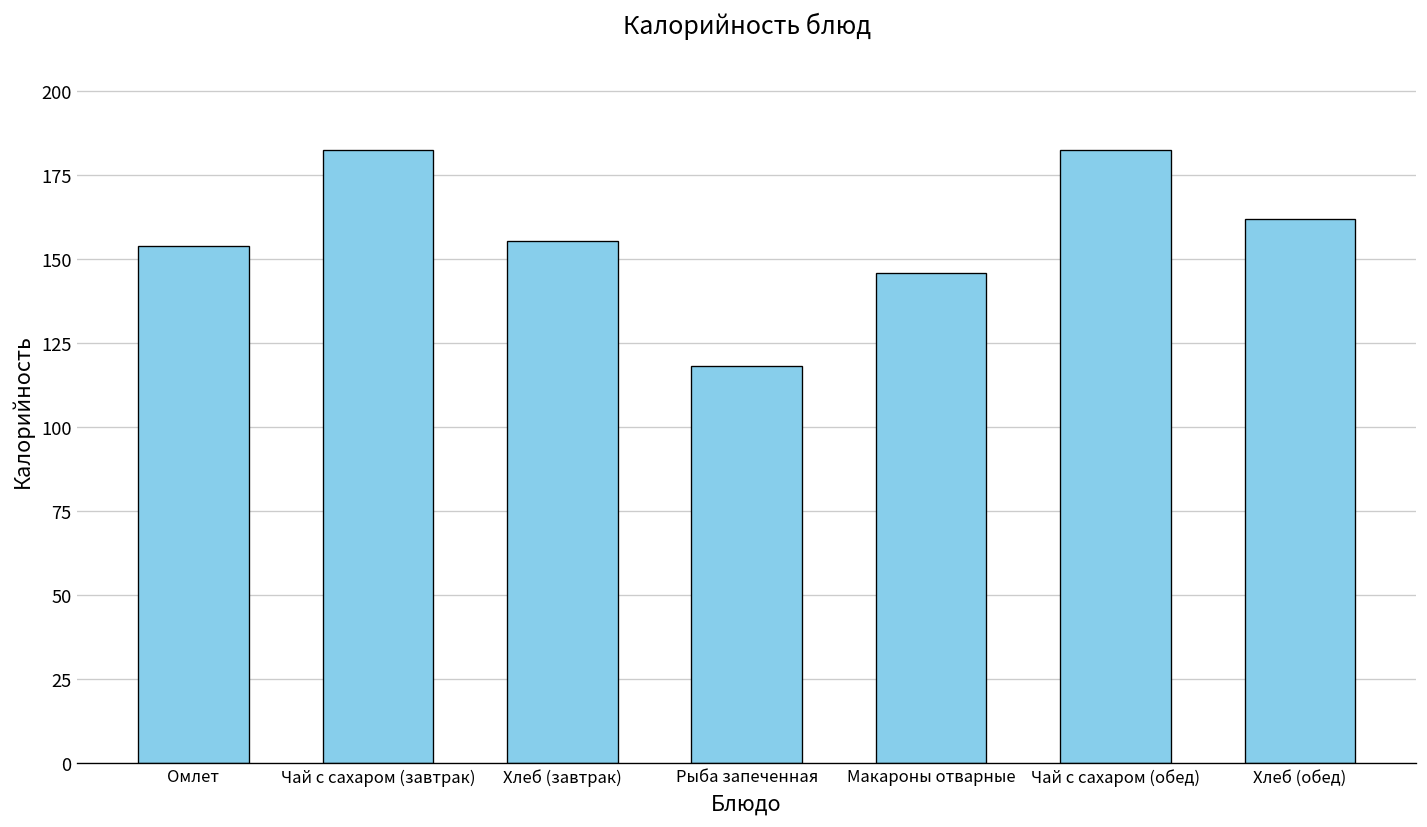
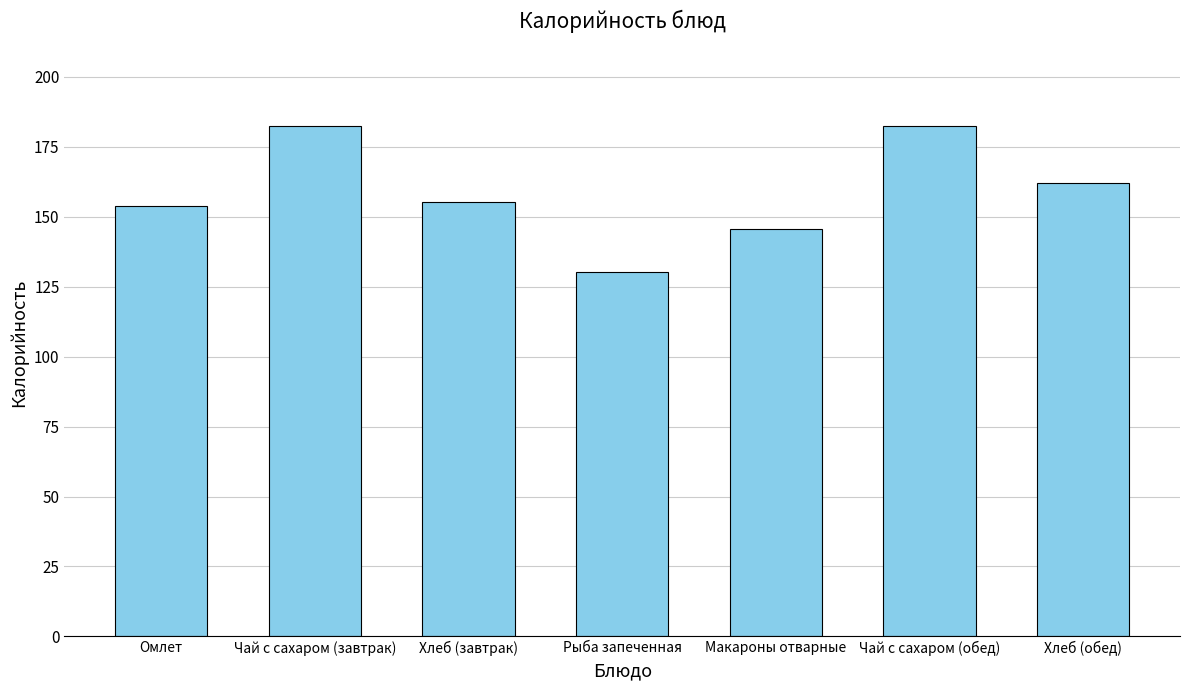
  {
    "Омлет": 154,
    "Чай с сахаром (завтрак)": 183,
    "Хлеб (завтрак)": 155,
-   "Рыба запеченная": 118,
+   "Рыба запеченная": 130,
    "Макароны отварные": 146,
    "Чай с сахаром (обед)": 183,
    "Хлеб (обед)": 162
  }
